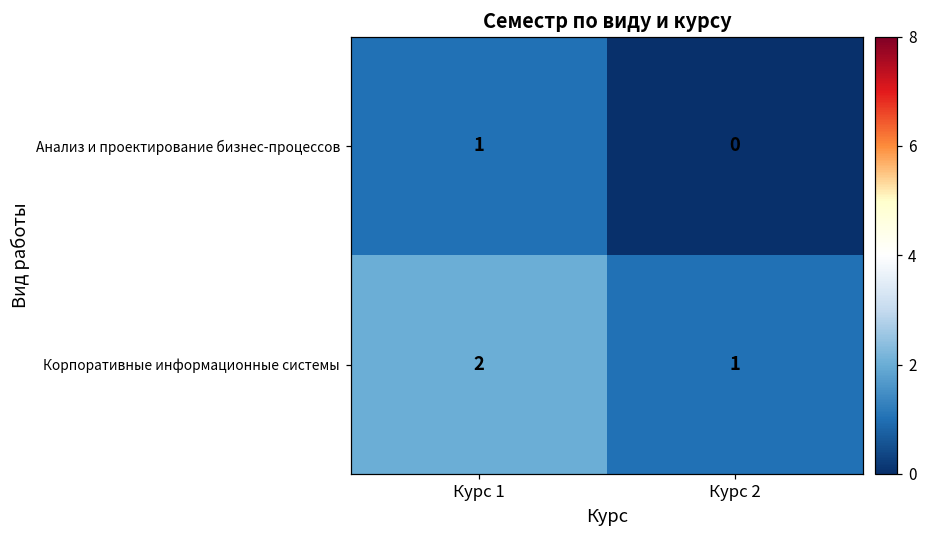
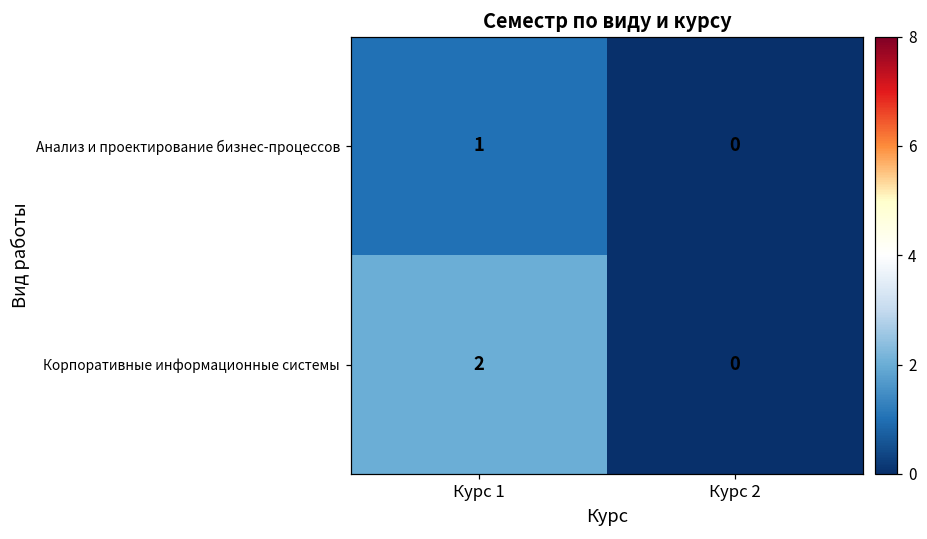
  {
    "Анализ и проектирование бизнес-процессов": {
      "Курс 1": 1,
      "Курс 2": 0
    },
    "Корпоративные информационные системы": {
      "Курс 1": 2,
-     "Курс 2": 1
+     "Курс 2": 0
    }
  }
